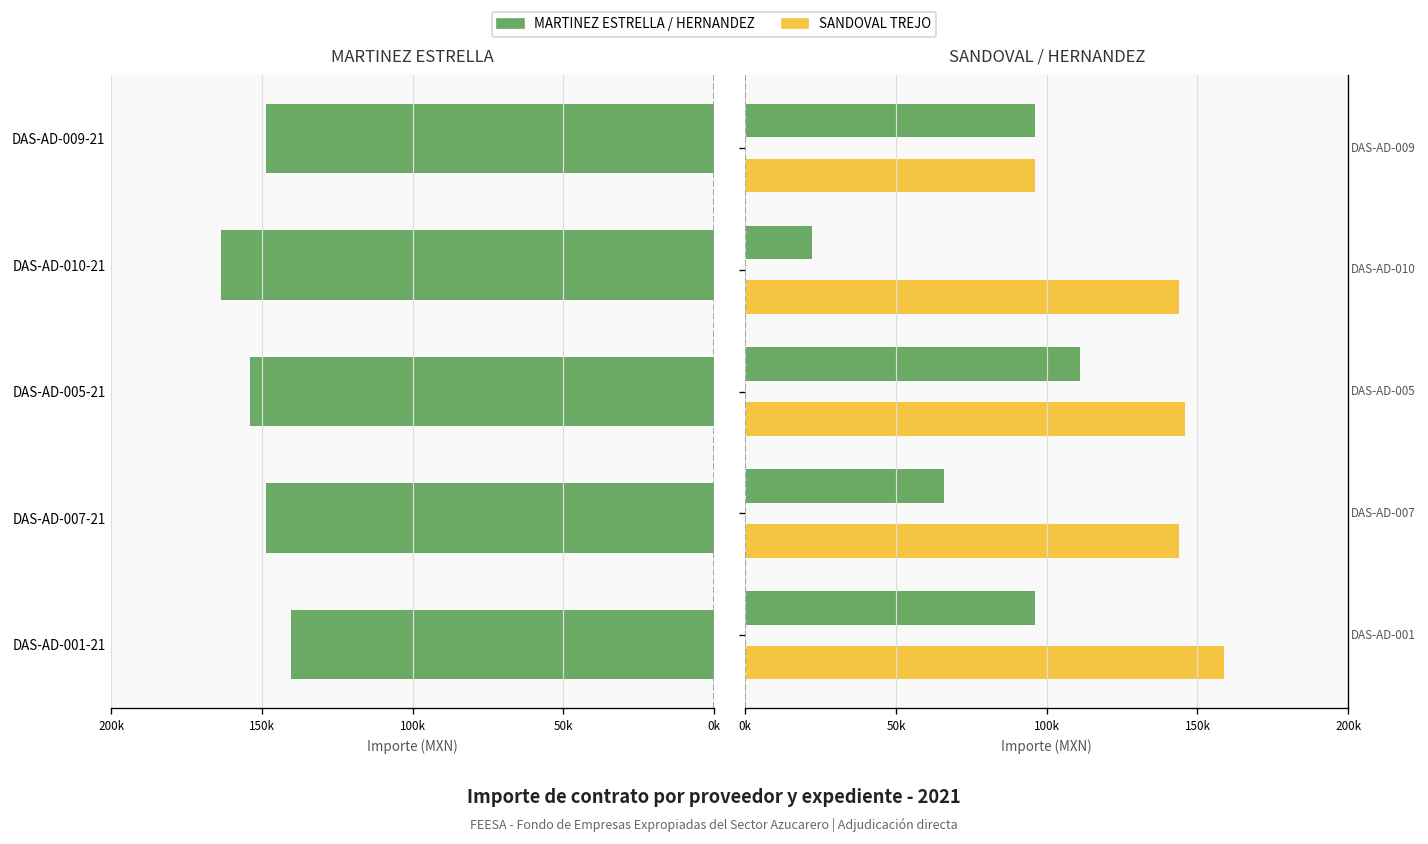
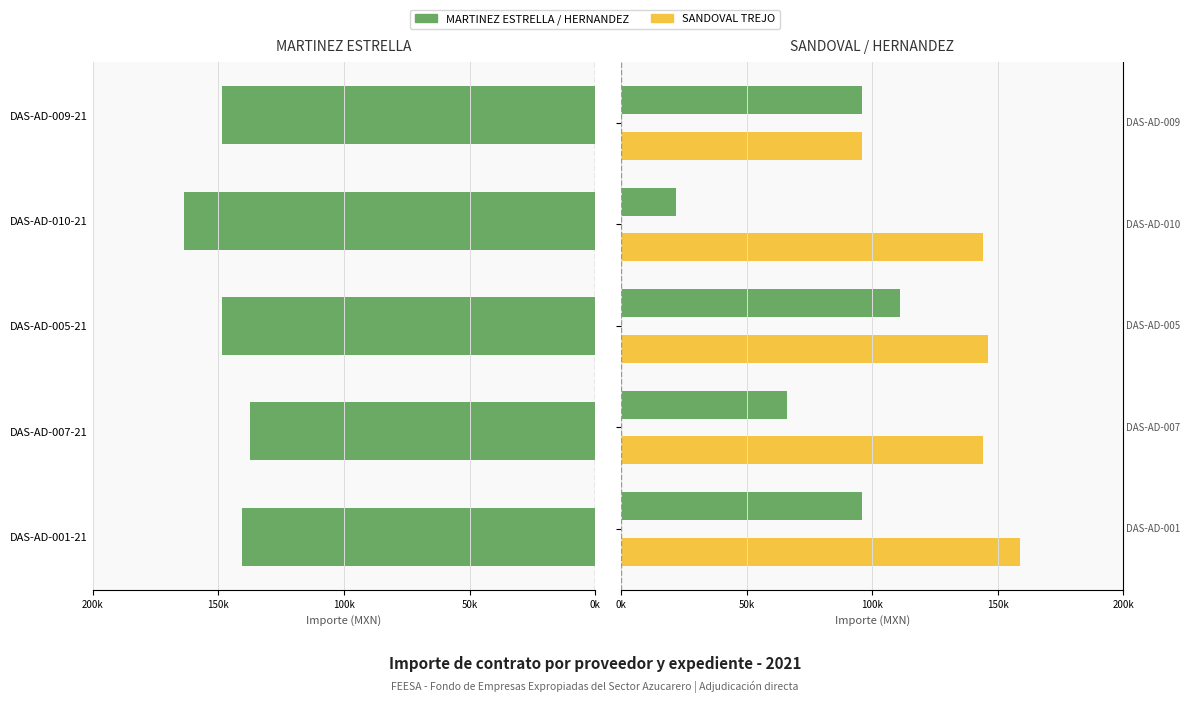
  {
    "MARTINEZ ESTRELLA": {
      "DAS-AD-009-21": 149000,
      "DAS-AD-010-21": 164000,
-     "DAS-AD-005-21": 154000,
-     "DAS-AD-007-21": 149000,
+     "DAS-AD-005-21": 149000,
+     "DAS-AD-007-21": 137000,
      "DAS-AD-001-21": 141000
    }
  }
